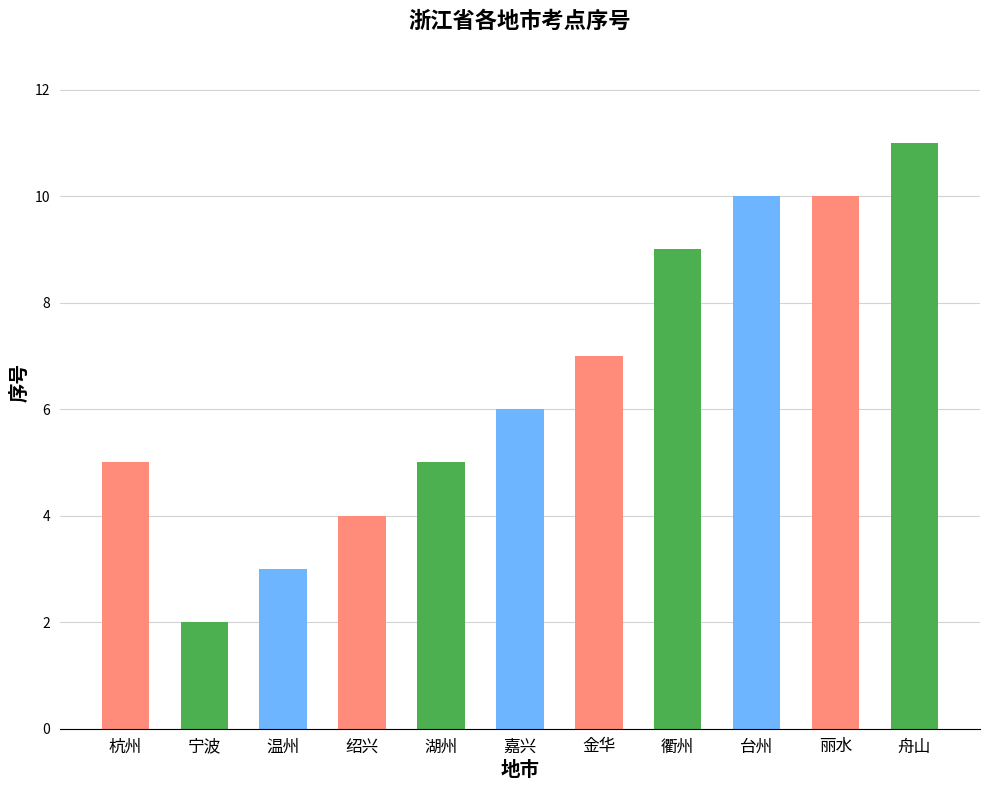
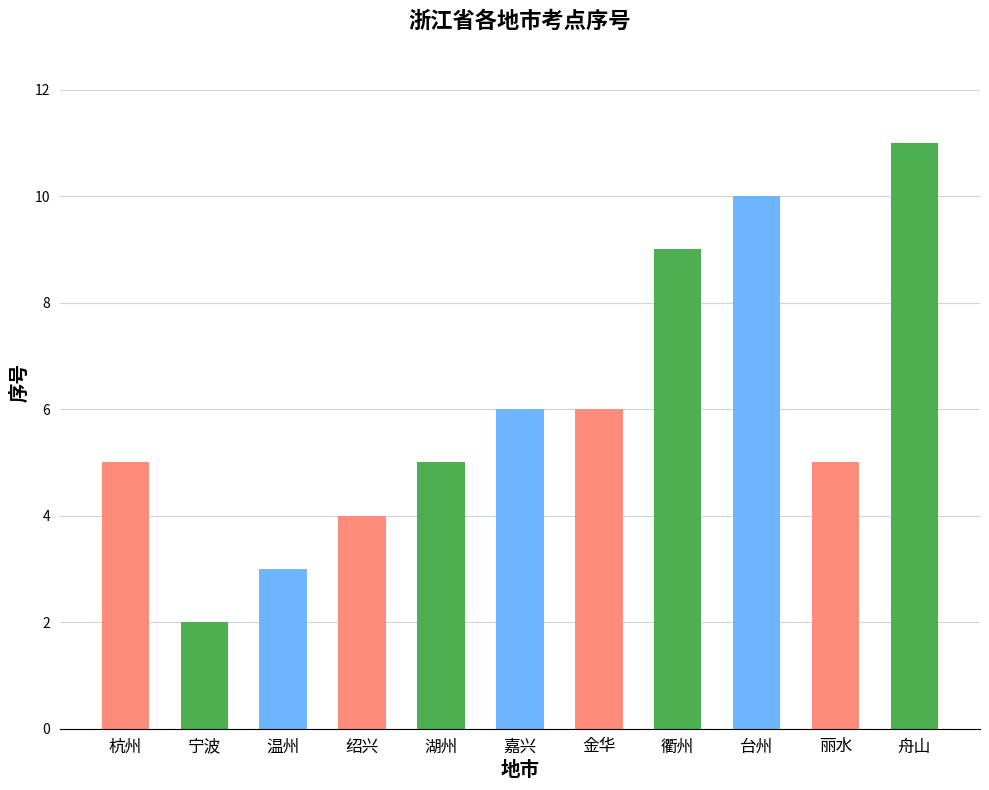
  {
    "杭州": 5,
    "宁波": 2,
    "温州": 3,
    "绍兴": 4,
    "湖州": 5,
    "嘉兴": 6,
-   "金华": 7,
+   "金华": 6,
    "衢州": 9,
    "台州": 10,
-   "丽水": 10,
+   "丽水": 5,
    "舟山": 11
  }
